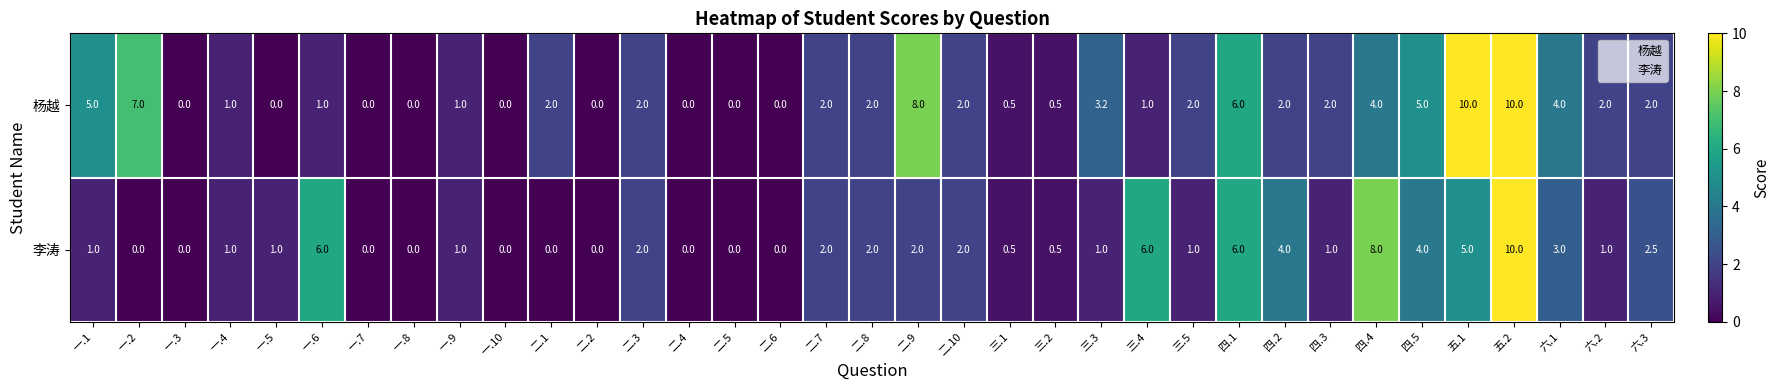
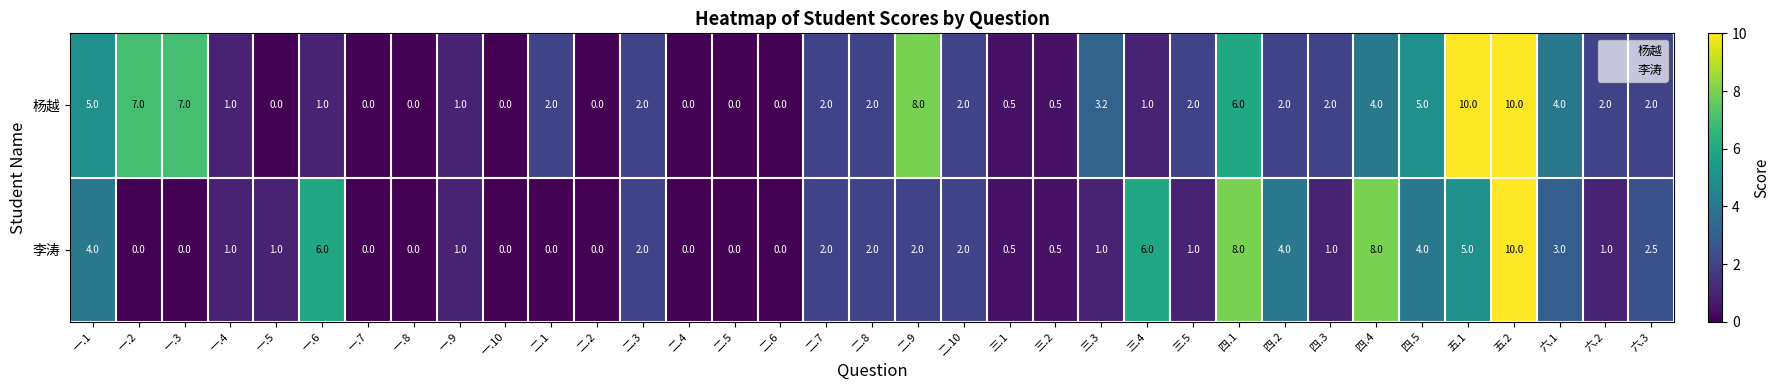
  {
    "杨越": {
      "一.1": 5.0,
      "一.2": 7.0,
-     "一.3": 0.0,
+     "一.3": 7.0,
      "一.4": 1.0,
      "一.5": 0.0,
      "一.6": 1.0,
      "一.7": 0.0,
      "一.8": 0.0,
      "一.9": 1.0,
      "一.10": 0.0,
      "二.1": 2.0,
      "二.2": 0.0,
      "二.3": 2.0,
      "二.4": 0.0,
      "二.5": 0.0,
      "二.6": 0.0,
      "二.7": 2.0,
      "二.8": 2.0,
      "二.9": 8.0,
      "二.10": 2.0,
      "三.1": 0.5,
      "三.2": 0.5,
      "三.3": 3.2,
      "三.4": 1.0,
      "三.5": 2.0,
      "四.1": 6.0,
      "四.2": 2.0,
      "四.3": 2.0,
      "四.4": 4.0,
      "四.5": 5.0,
      "五.1": 10.0,
      "五.2": 10.0,
      "六.1": 4.0,
      "六.2": 2.0,
      "六.3": 2.0
    },
    "李涛": {
-     "一.1": 1.0,
+     "一.1": 4.0,
      "一.2": 0.0,
      "一.3": 0.0,
      "一.4": 1.0,
      "一.5": 1.0,
      "一.6": 6.0,
      "一.7": 0.0,
      "一.8": 0.0,
      "一.9": 1.0,
      "一.10": 0.0,
      "二.1": 0.0,
      "二.2": 0.0,
      "二.3": 2.0,
      "二.4": 0.0,
      "二.5": 0.0,
      "二.6": 0.0,
      "二.7": 2.0,
      "二.8": 2.0,
      "二.9": 2.0,
      "二.10": 2.0,
      "三.1": 0.5,
      "三.2": 0.5,
      "三.3": 1.0,
      "三.4": 6.0,
      "三.5": 1.0,
-     "四.1": 6.0,
+     "四.1": 8.0,
      "四.2": 4.0,
      "四.3": 1.0,
      "四.4": 8.0,
      "四.5": 4.0,
      "五.1": 5.0,
      "五.2": 10.0,
      "六.1": 3.0,
      "六.2": 1.0,
      "六.3": 2.5
    }
  }
